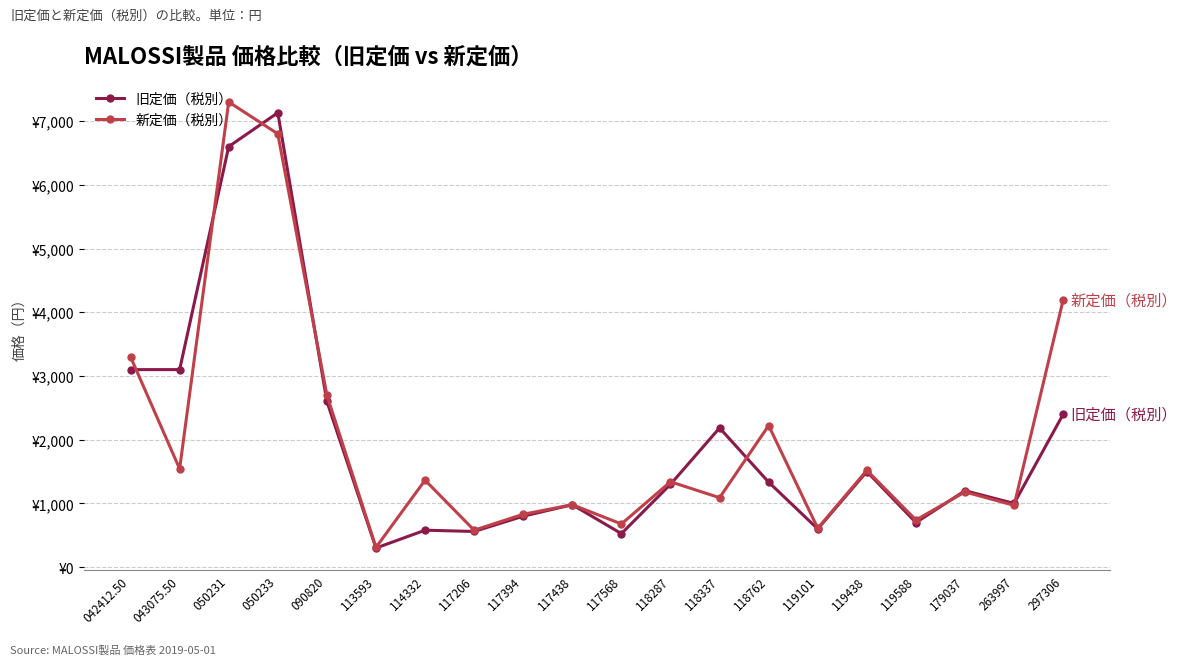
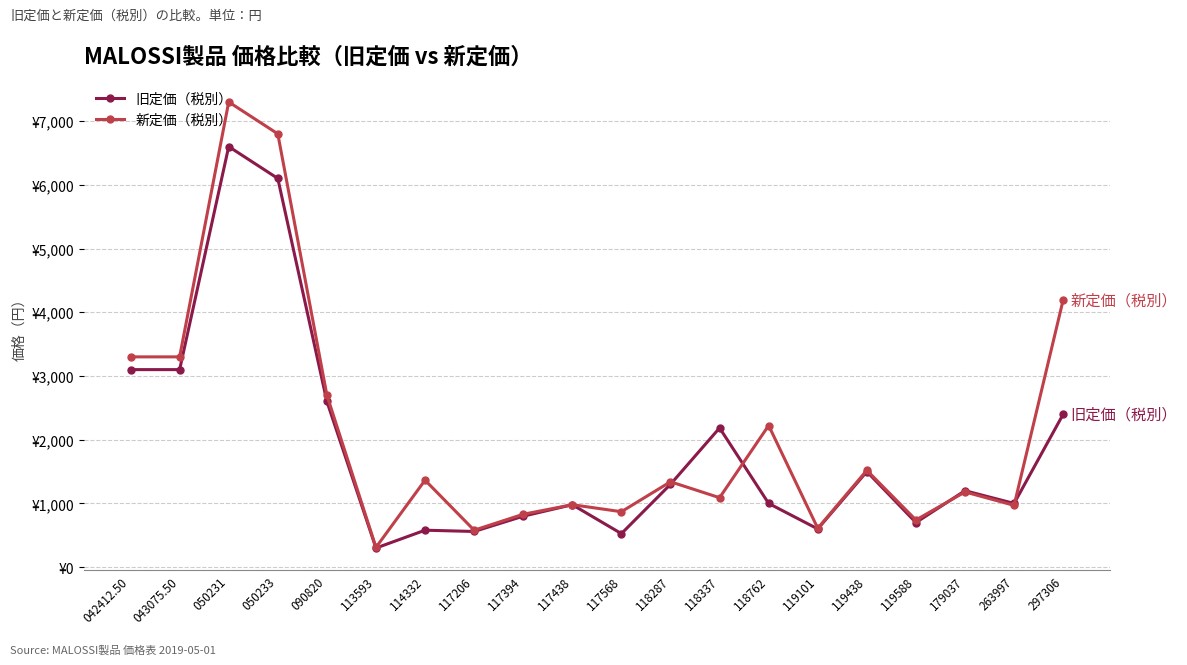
  {
    "旧定価（税別）": {
      "042412.50": "¥3,100",
      "043075.50": "¥3,100",
      "050231": "¥6,600",
-     "050233": "¥7,100",
+     "050233": "¥6,100",
      "090820": "¥2,600",
      "114332": "¥600",
      "117568": "¥500",
      "118337": "¥2,200",
-     "118762": "¥1,300",
+     "118762": "¥1,000",
      "119588": "¥700",
      "297306": "¥2,400"
    },
    "新定価（税別）": {
      "042412.50": "¥3,300",
-     "043075.50": "¥1,500",
+     "043075.50": "¥3,300",
      "050231": "¥7,300",
      "050233": "¥6,800",
      "090820": "¥2,700",
      "114332": "¥1,400",
-     "117568": "¥700",
+     "117568": "¥900",
      "118337": "¥1,100",
      "118762": "¥2,200",
      "119588": "¥700",
      "297306": "¥4,200"
    }
  }
